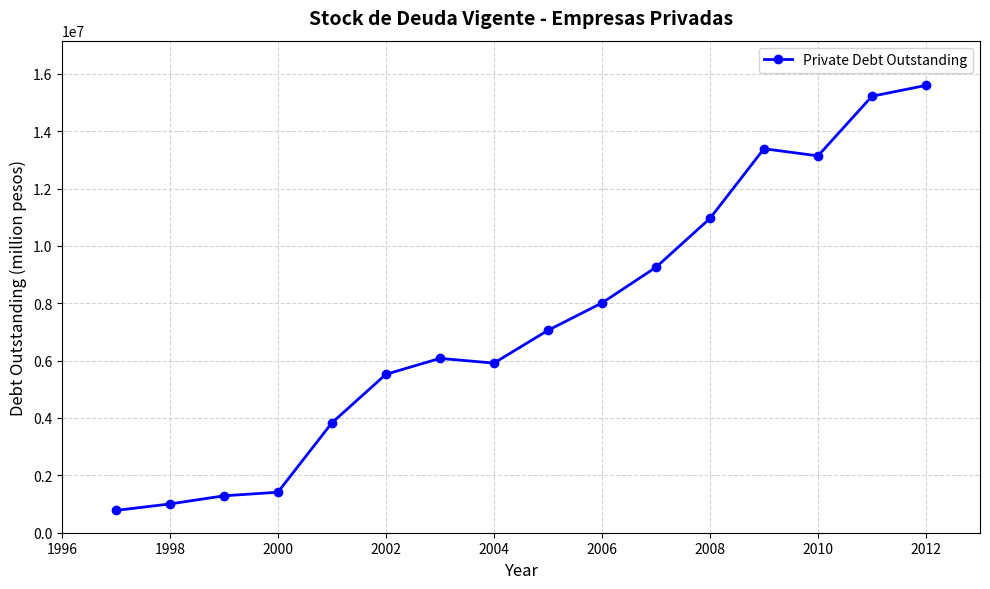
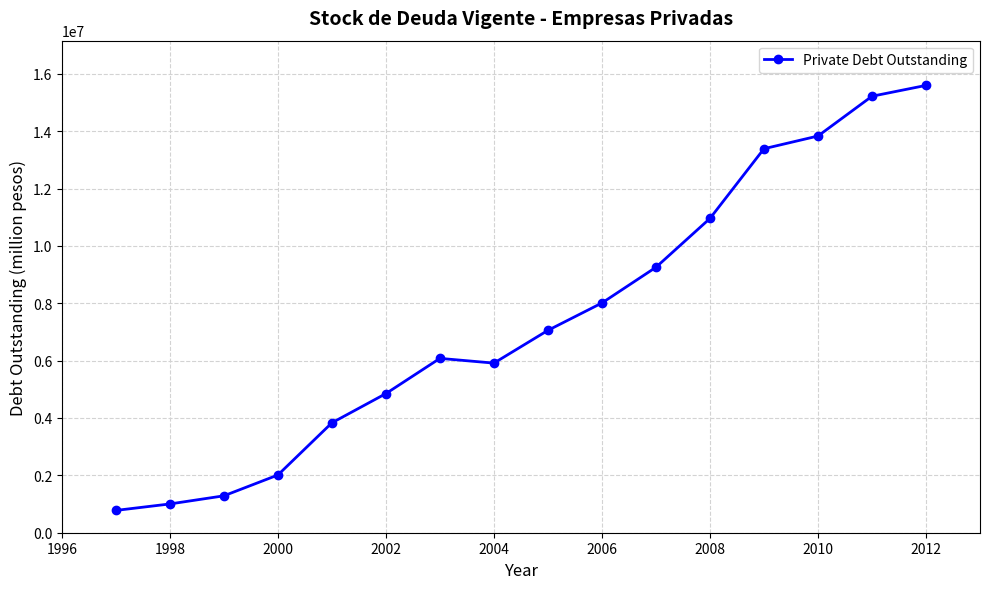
  {
    "1998": 1000000,
-   "2000": 1400000,
-   "2002": 5500000,
+   "2000": 2000000,
+   "2002": 4900000,
    "2004": 5900000,
    "2006": 8000000,
    "2008": 11000000,
-   "2010": 13100000,
+   "2010": 13800000,
    "2012": 15600000
  }
